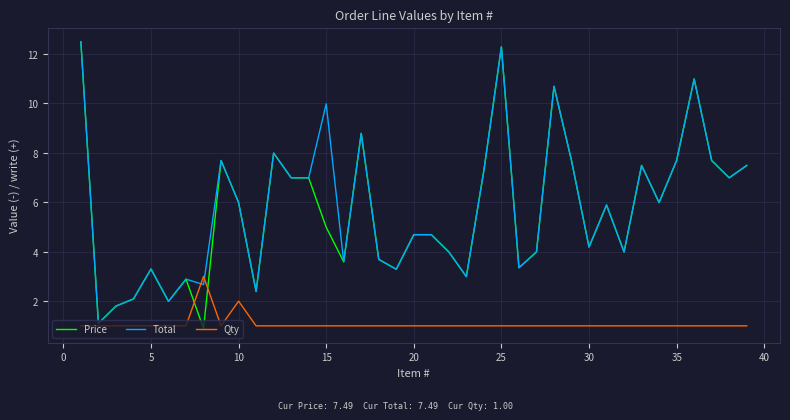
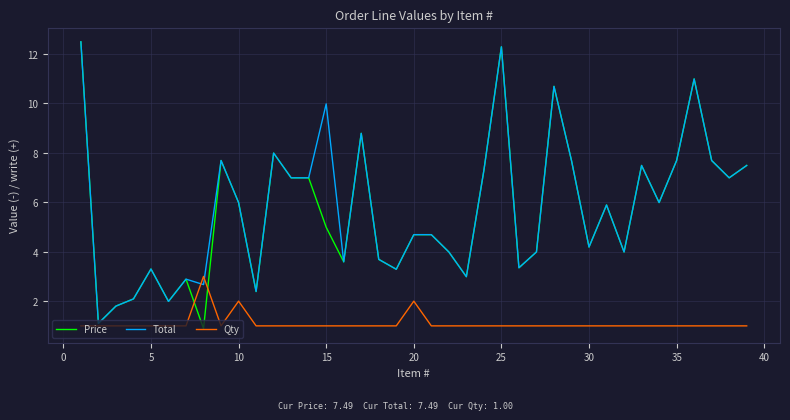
  {
    "Price": {
      "15": 5
    },
    "Total": {
      "15": 10
    },
    "Qty": {
      "10": 2,
      "15": 1,
-     "20": 1,
+     "20": 2,
      "25": 1,
      "30": 1,
      "35": 1
    }
  }
